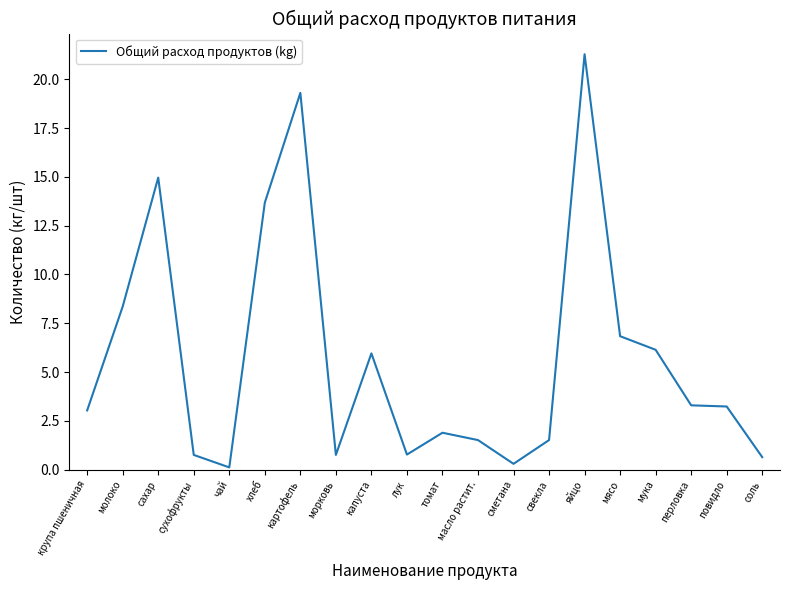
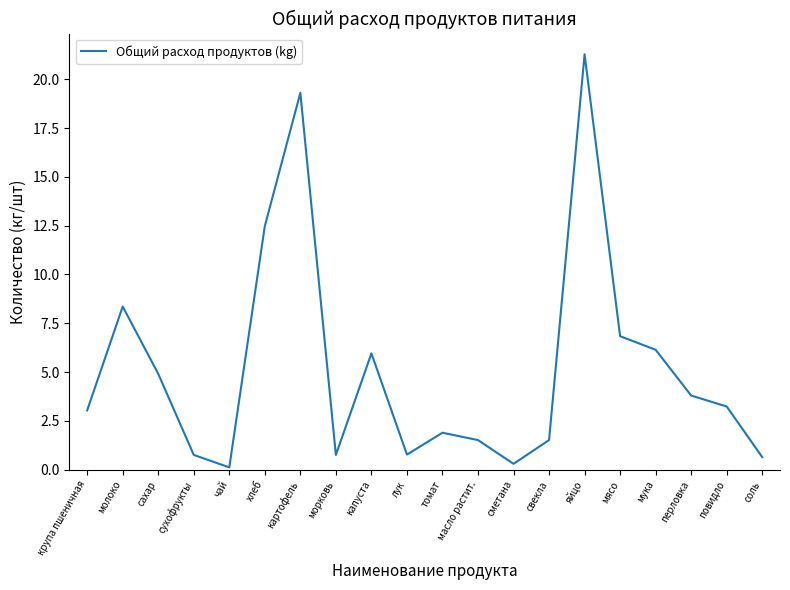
  {
    "крупа пшеничная": 3.0,
    "молоко": 8.4,
-   "сахар": 15.0,
+   "сахар": 4.9,
    "сухофрукты": 0.8,
    "чай": 0.1,
-   "хлеб": 13.7,
+   "хлеб": 12.5,
    "картофель": 19.3,
    "морковь": 0.8,
    "капуста": 6.0,
    "лук": 0.8,
    "томат": 1.9,
    "масло растит.": 1.5,
    "сметана": 0.3,
    "свекла": 1.5,
    "яйцо": 21.3,
    "мясо": 6.8,
    "мука": 6.1,
-   "перловка": 3.3,
+   "перловка": 3.8,
    "повидло": 3.2,
    "соль": 0.6
  }
